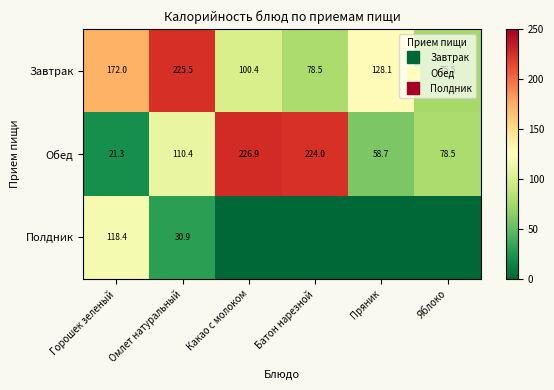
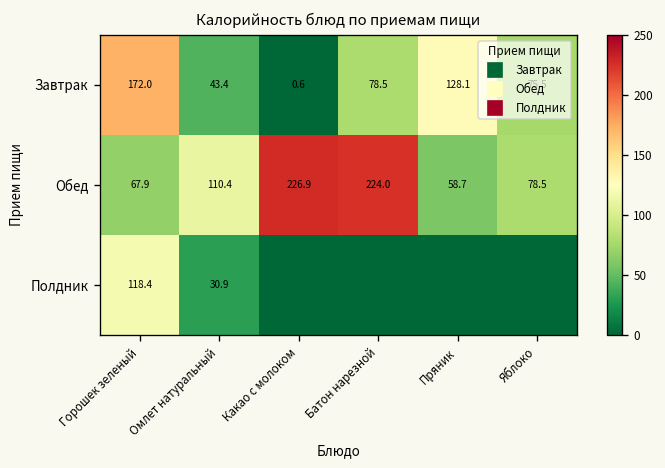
  {
    "Завтрак": {
      "Горошек зеленый": 172.0,
-     "Омлет натуральный": 225.5,
-     "Какао с молоком": 100.4,
+     "Омлет натуральный": 43.4,
+     "Какао с молоком": 0.6,
      "Батон нарезной": 78.5,
      "Пряник": 128.1
    },
    "Обед": {
-     "Горошек зеленый": 21.3,
+     "Горошек зеленый": 67.9,
      "Омлет натуральный": 110.4,
      "Какао с молоком": 226.9,
      "Батон нарезной": 224.0,
      "Пряник": 58.7,
      "Яблоко": 78.5
    },
    "Полдник": {
      "Горошек зеленый": 118.4,
      "Омлет натуральный": 30.9
    }
  }
